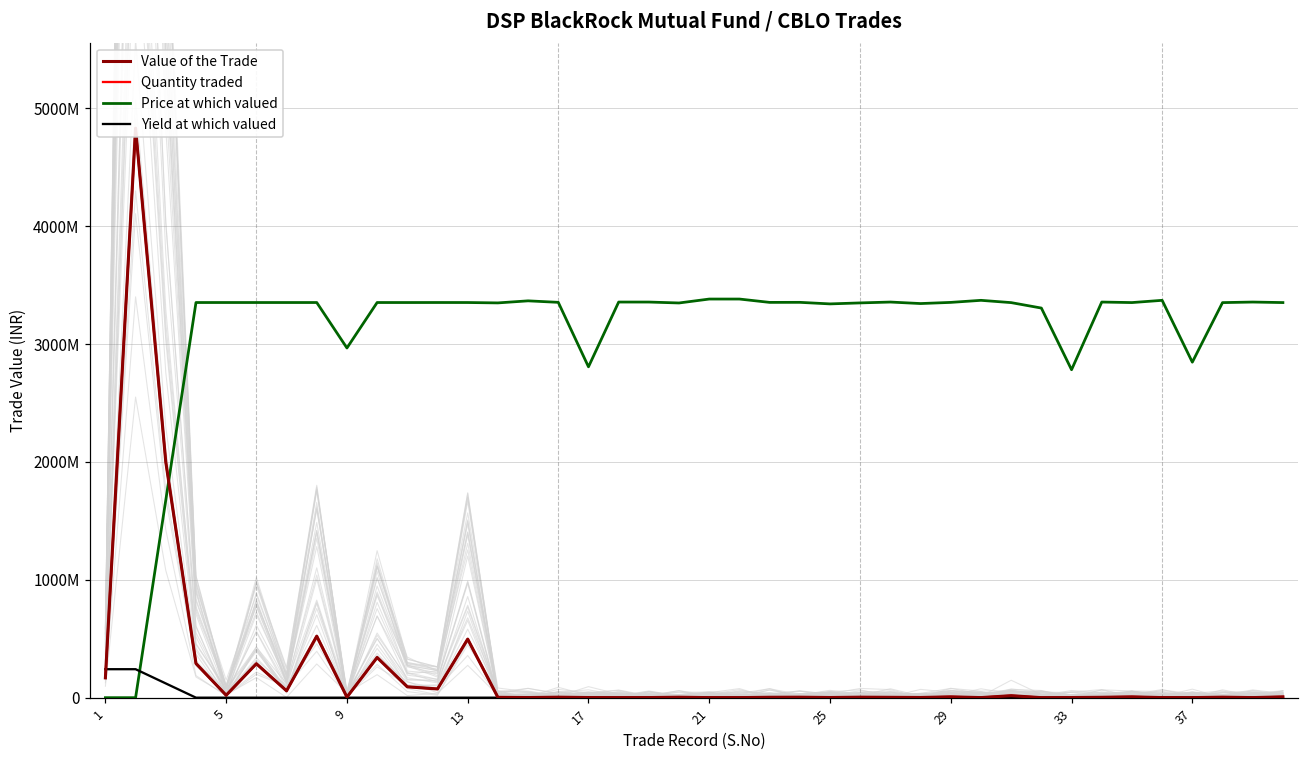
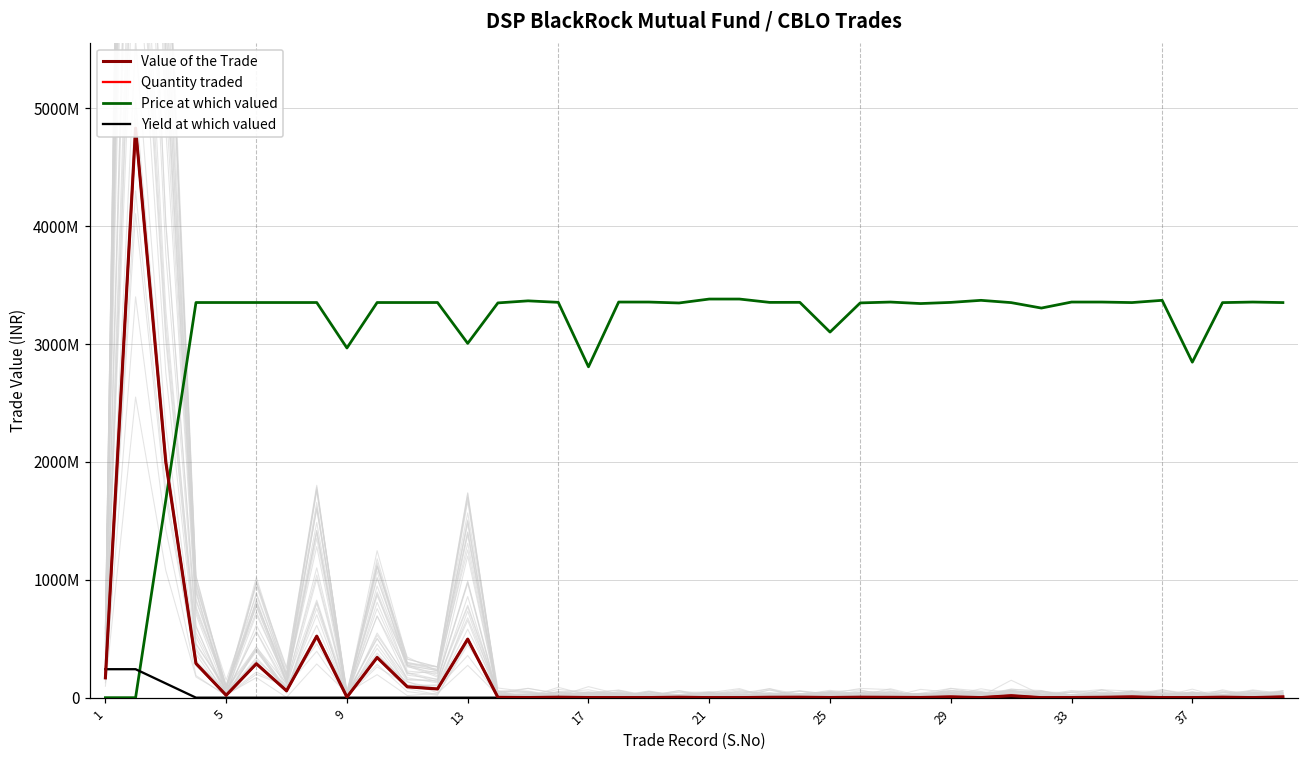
  {
    "Quantity traded": {
      "13": 500000000
    },
    "Price at which valued": {
      "1": 0,
      "5": 3350000000,
      "9": 2970000000,
-     "13": 3350000000,
+     "13": 3010000000,
      "17": 2810000000,
      "21": 3380000000,
-     "25": 3340000000,
+     "25": 3100000000,
      "29": 3350000000,
-     "33": 2780000000,
+     "33": 3360000000,
      "37": 2850000000
    },
    "Yield at which valued": {
      "13": 0
    }
  }
